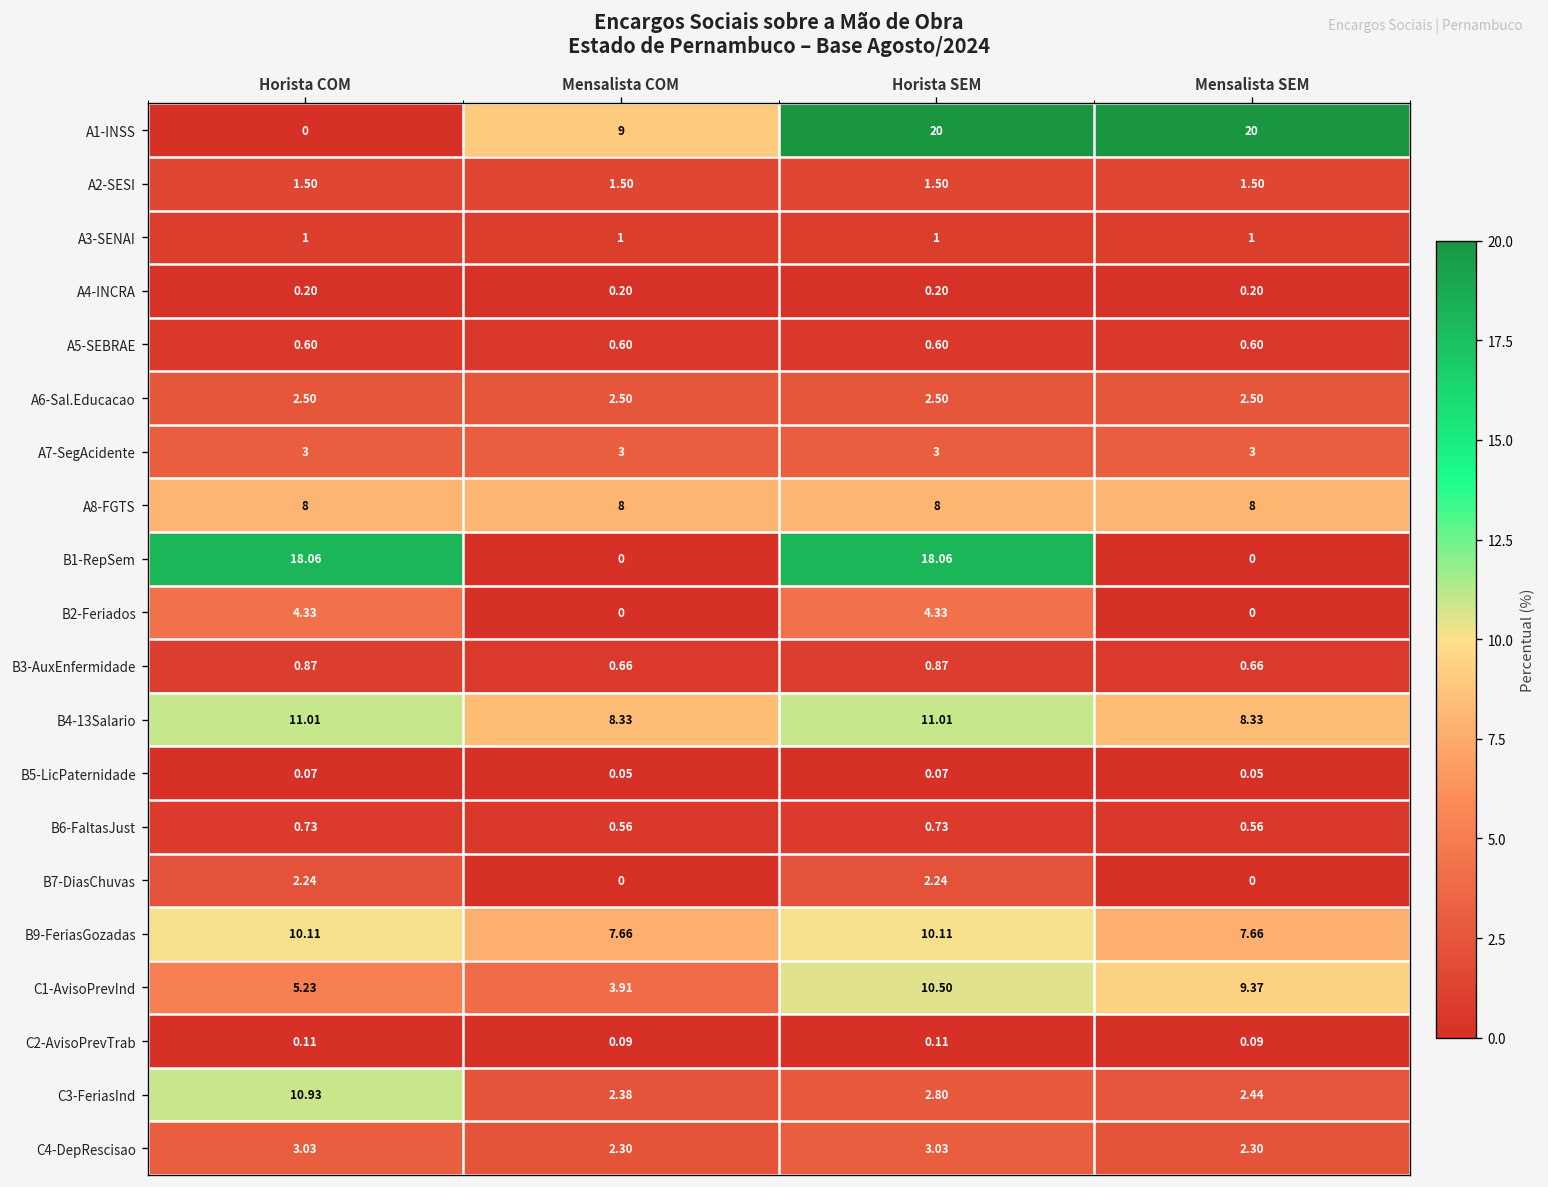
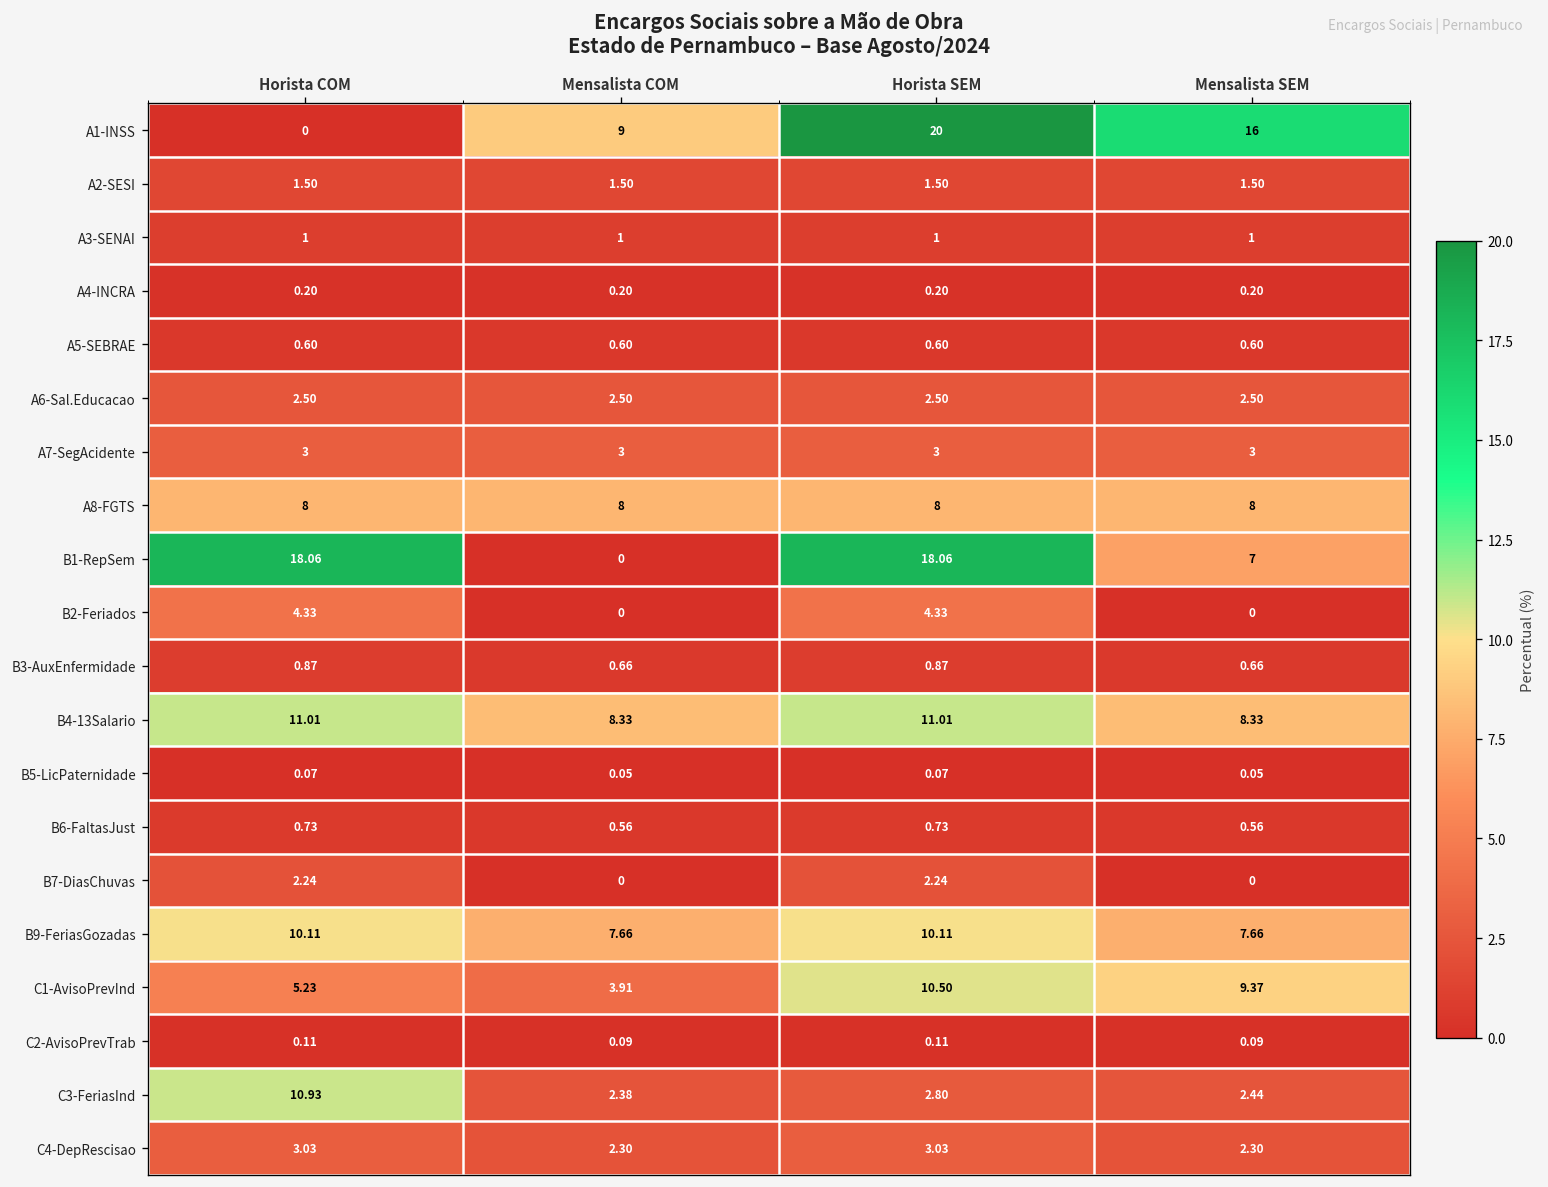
  {
    "A1-INSS": {
      "Horista COM": 0,
      "Mensalista COM": 9,
      "Horista SEM": 20,
-     "Mensalista SEM": 20
+     "Mensalista SEM": 16
    },
    "A2-SESI": {
      "Horista COM": 1.50,
      "Mensalista COM": 1.50,
      "Horista SEM": 1.50,
      "Mensalista SEM": 1.50
    },
    "A3-SENAI": {
      "Horista COM": 1,
      "Mensalista COM": 1,
      "Horista SEM": 1,
      "Mensalista SEM": 1
    },
    "A4-INCRA": {
      "Horista COM": 0.20,
      "Mensalista COM": 0.20,
      "Horista SEM": 0.20,
      "Mensalista SEM": 0.20
    },
    "A5-SEBRAE": {
      "Horista COM": 0.60,
      "Mensalista COM": 0.60,
      "Horista SEM": 0.60,
      "Mensalista SEM": 0.60
    },
    "A6-Sal.Educacao": {
      "Horista COM": 2.50,
      "Mensalista COM": 2.50,
      "Horista SEM": 2.50,
      "Mensalista SEM": 2.50
    },
    "A7-SegAcidente": {
      "Horista COM": 3,
      "Mensalista COM": 3,
      "Horista SEM": 3,
      "Mensalista SEM": 3
    },
    "A8-FGTS": {
      "Horista COM": 8,
      "Mensalista COM": 8,
      "Horista SEM": 8,
      "Mensalista SEM": 8
    },
    "B1-RepSem": {
      "Horista COM": 18.06,
      "Mensalista COM": 0,
      "Horista SEM": 18.06,
-     "Mensalista SEM": 0
+     "Mensalista SEM": 7
    },
    "B2-Feriados": {
      "Horista COM": 4.33,
      "Mensalista COM": 0,
      "Horista SEM": 4.33,
      "Mensalista SEM": 0
    },
    "B3-AuxEnfermidade": {
      "Horista COM": 0.87,
      "Mensalista COM": 0.66,
      "Horista SEM": 0.87,
      "Mensalista SEM": 0.66
    },
    "B4-13Salario": {
      "Horista COM": 11.01,
      "Mensalista COM": 8.33,
      "Horista SEM": 11.01,
      "Mensalista SEM": 8.33
    },
    "B5-LicPaternidade": {
      "Horista COM": 0.07,
      "Mensalista COM": 0.05,
      "Horista SEM": 0.07,
      "Mensalista SEM": 0.05
    },
    "B6-FaltasJust": {
      "Horista COM": 0.73,
      "Mensalista COM": 0.56,
      "Horista SEM": 0.73,
      "Mensalista SEM": 0.56
    },
    "B7-DiasChuvas": {
      "Horista COM": 2.24,
      "Mensalista COM": 0,
      "Horista SEM": 2.24,
      "Mensalista SEM": 0
    },
    "B9-FeriasGozadas": {
      "Horista COM": 10.11,
      "Mensalista COM": 7.66,
      "Horista SEM": 10.11,
      "Mensalista SEM": 7.66
    },
    "C1-AvisoPrevInd": {
      "Horista COM": 5.23,
      "Mensalista COM": 3.91,
      "Horista SEM": 10.50,
      "Mensalista SEM": 9.37
    },
    "C2-AvisoPrevTrab": {
      "Horista COM": 0.11,
      "Mensalista COM": 0.09,
      "Horista SEM": 0.11,
      "Mensalista SEM": 0.09
    },
    "C3-FeriasInd": {
      "Horista COM": 10.93,
      "Mensalista COM": 2.38,
      "Horista SEM": 2.80,
      "Mensalista SEM": 2.44
    },
    "C4-DepRescisao": {
      "Horista COM": 3.03,
      "Mensalista COM": 2.30,
      "Horista SEM": 3.03,
      "Mensalista SEM": 2.30
    }
  }
